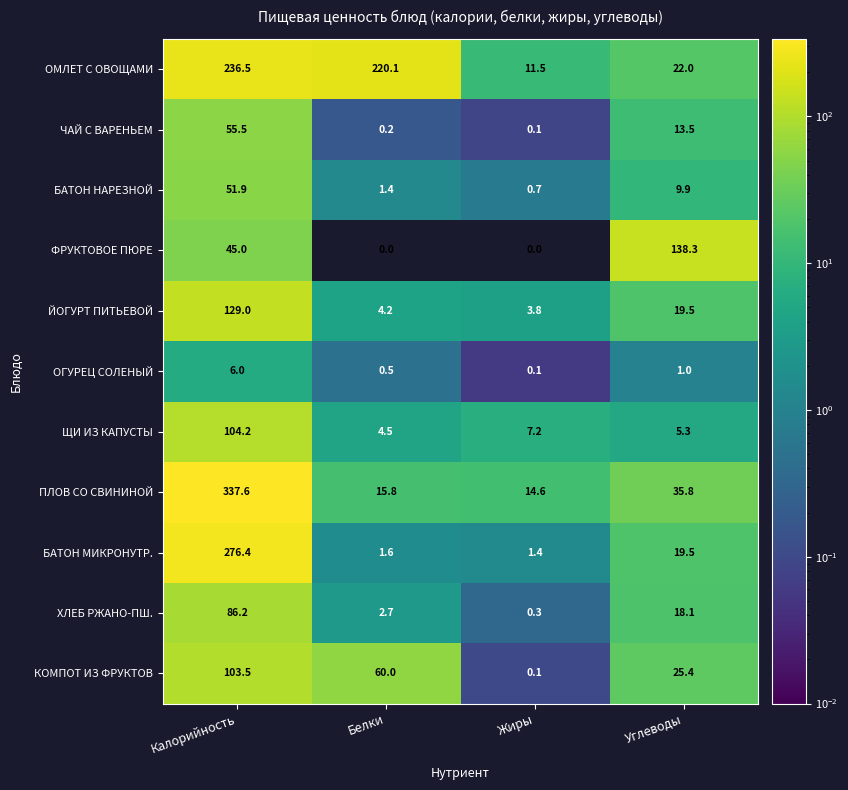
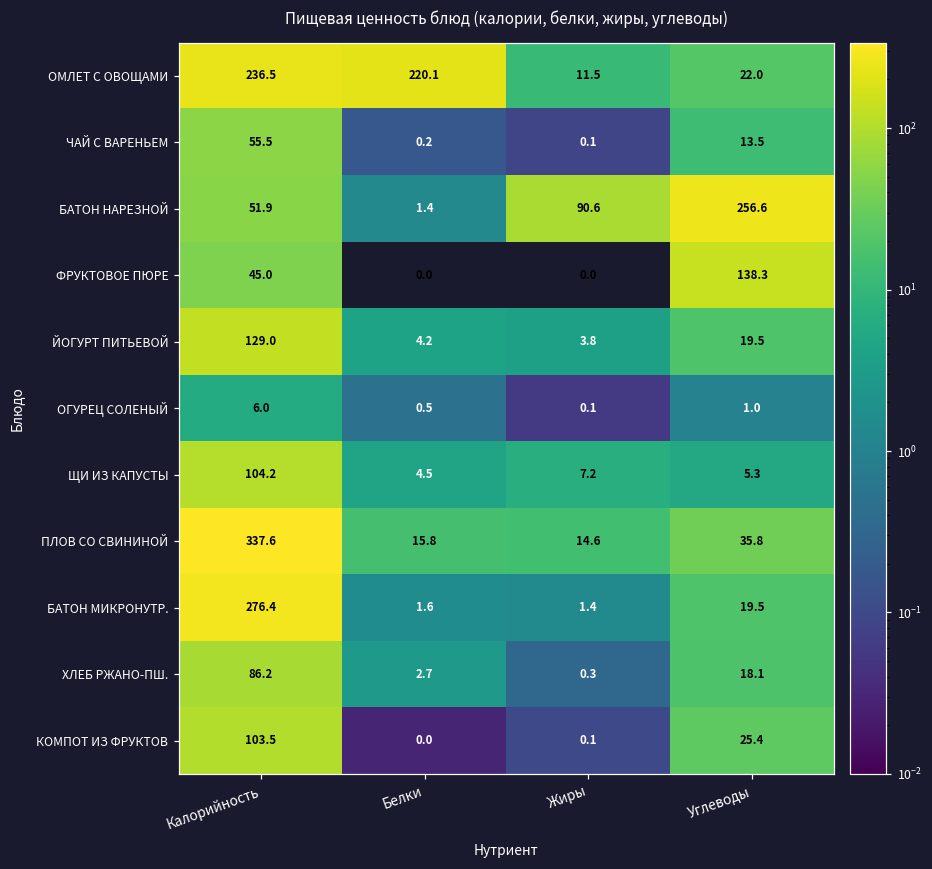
  {
    "ОМЛЕТ С ОВОЩАМИ": {
      "Калорийность": 236.5,
      "Белки": 220.1,
      "Жиры": 11.5,
      "Углеводы": 22.0
    },
    "ЧАЙ С ВАРЕНЬЕМ": {
      "Калорийность": 55.5,
      "Белки": 0.2,
      "Жиры": 0.1,
      "Углеводы": 13.5
    },
    "БАТОН НАРЕЗНОЙ": {
      "Калорийность": 51.9,
      "Белки": 1.4,
-     "Жиры": 0.7,
-     "Углеводы": 9.9
+     "Жиры": 90.6,
+     "Углеводы": 256.6
    },
    "ФРУКТОВОЕ ПЮРЕ": {
      "Калорийность": 45.0,
      "Углеводы": 138.3
    },
    "ЙОГУРТ ПИТЬЕВОЙ": {
      "Калорийность": 129.0,
      "Белки": 4.2,
      "Жиры": 3.8,
      "Углеводы": 19.5
    },
    "ОГУРЕЦ СОЛЕНЫЙ": {
      "Калорийность": 6.0,
      "Белки": 0.5,
      "Жиры": 0.1,
      "Углеводы": 1.0
    },
    "ЩИ ИЗ КАПУСТЫ": {
      "Калорийность": 104.2,
      "Белки": 4.5,
      "Жиры": 7.2,
      "Углеводы": 5.3
    },
    "ПЛОВ СО СВИНИНОЙ": {
      "Калорийность": 337.6,
      "Белки": 15.8,
      "Жиры": 14.6,
      "Углеводы": 35.8
    },
    "БАТОН МИКРОНУТР.": {
      "Калорийность": 276.4,
      "Белки": 1.6,
      "Жиры": 1.4,
      "Углеводы": 19.5
    },
    "ХЛЕБ РЖАНО-ПШ.": {
      "Калорийность": 86.2,
      "Белки": 2.7,
      "Жиры": 0.3,
      "Углеводы": 18.1
    },
    "КОМПОТ ИЗ ФРУКТОВ": {
      "Калорийность": 103.5,
-     "Белки": 60.0,
+     "Белки": 0.0,
      "Жиры": 0.1,
      "Углеводы": 25.4
    }
  }
